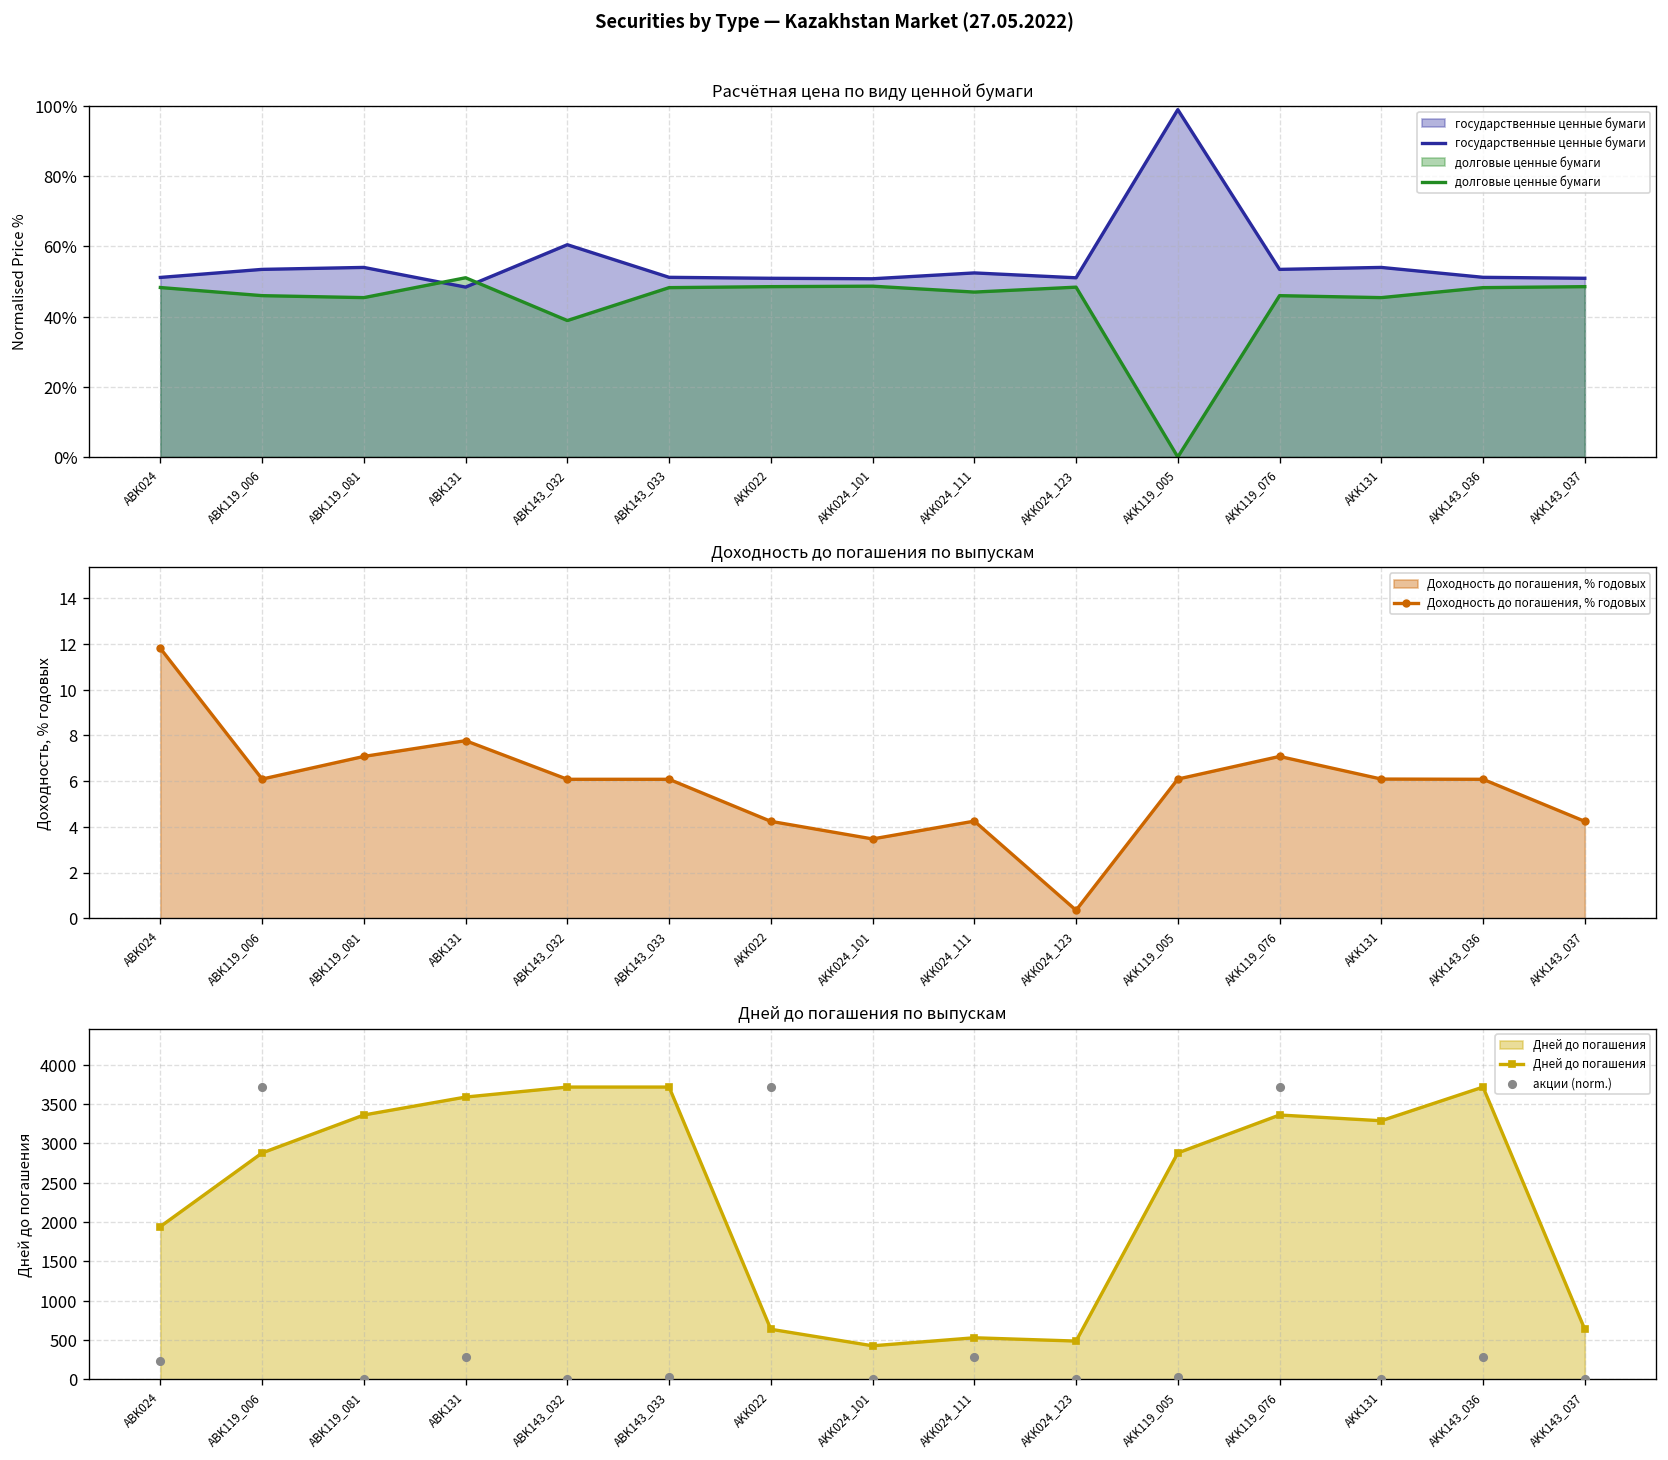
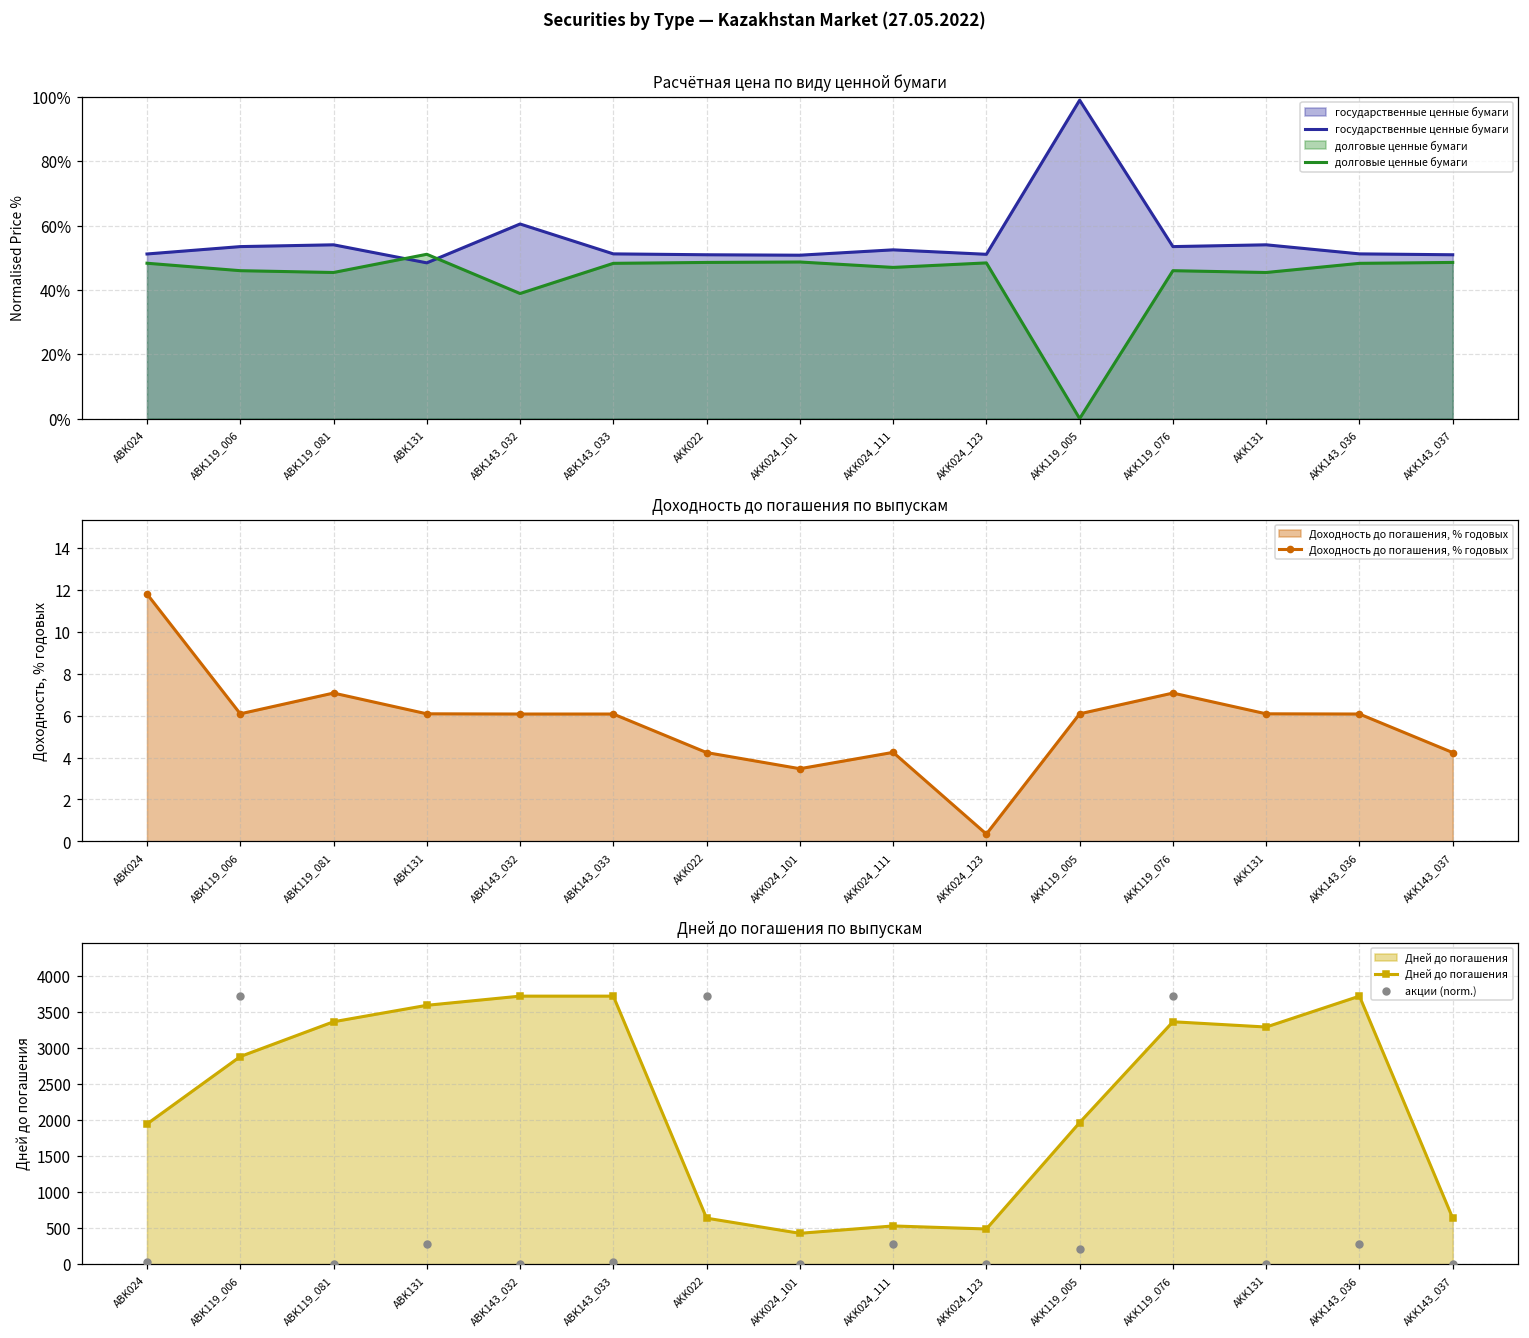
  {
    "Расчётная цена по виду ценной бумаги": {
      "государственные ценные бумаги": {
        "ABK024": "51%",
        "ABK119_006": "53%",
        "ABK119_081": "54%",
        "ABK131": "48%",
        "ABK143_032": "61%",
        "ABK143_033": "51%",
        "AKK022": "51%",
        "AKK024_101": "51%",
        "AKK024_111": "52%",
        "AKK024_123": "51%",
        "AKK119_005": "99%",
        "AKK119_076": "53%",
        "AKK131": "54%",
        "AKK143_036": "51%",
        "AKK143_037": "51%"
      },
      "долговые ценные бумаги": {
        "ABK024": "48%",
        "ABK119_006": "46%",
        "ABK119_081": "45%",
        "ABK131": "51%",
        "ABK143_032": "39%",
        "ABK143_033": "48%",
        "AKK022": "49%",
        "AKK024_101": "49%",
        "AKK024_111": "47%",
        "AKK024_123": "48%",
        "AKK119_005": "0%",
        "AKK119_076": "46%",
        "AKK131": "45%",
        "AKK143_036": "48%",
        "AKK143_037": "49%"
      }
    },
    "Доходность до погашения по выпускам": {
      "ABK024": "11.8",
      "ABK119_006": "6.1",
      "ABK119_081": "7.1",
-     "ABK131": "7.8",
+     "ABK131": "6.1",
      "ABK143_032": "6.1",
      "ABK143_033": "6.1",
      "AKK022": "4.2",
      "AKK024_101": "3.5",
      "AKK024_111": "4.3",
      "AKK024_123": "0.4",
      "AKK119_005": "6.1",
      "AKK119_076": "7.1",
      "AKK131": "6.1",
      "AKK143_036": "6.1",
      "AKK143_037": "4.2"
    },
    "Дней до погашения по выпускам": {
      "Дней до погашения": {
        "ABK024": "1900",
        "ABK119_006": "2900",
        "ABK119_081": "3400",
        "ABK131": "3600",
        "ABK143_032": "3700",
        "ABK143_033": "3700",
        "AKK022": "600",
        "AKK024_101": "400",
        "AKK024_111": "500",
        "AKK024_123": "500",
-       "AKK119_005": "2900",
+       "AKK119_005": "2000",
        "AKK119_076": "3400",
        "AKK131": "3300",
        "AKK143_036": "3700",
        "AKK143_037": "600"
      },
      "акции (norm.)": {
-       "ABK024": "200",
-       "AKK119_005": "0"
+       "ABK024": "0",
+       "AKK119_005": "200"
      }
    }
  }
